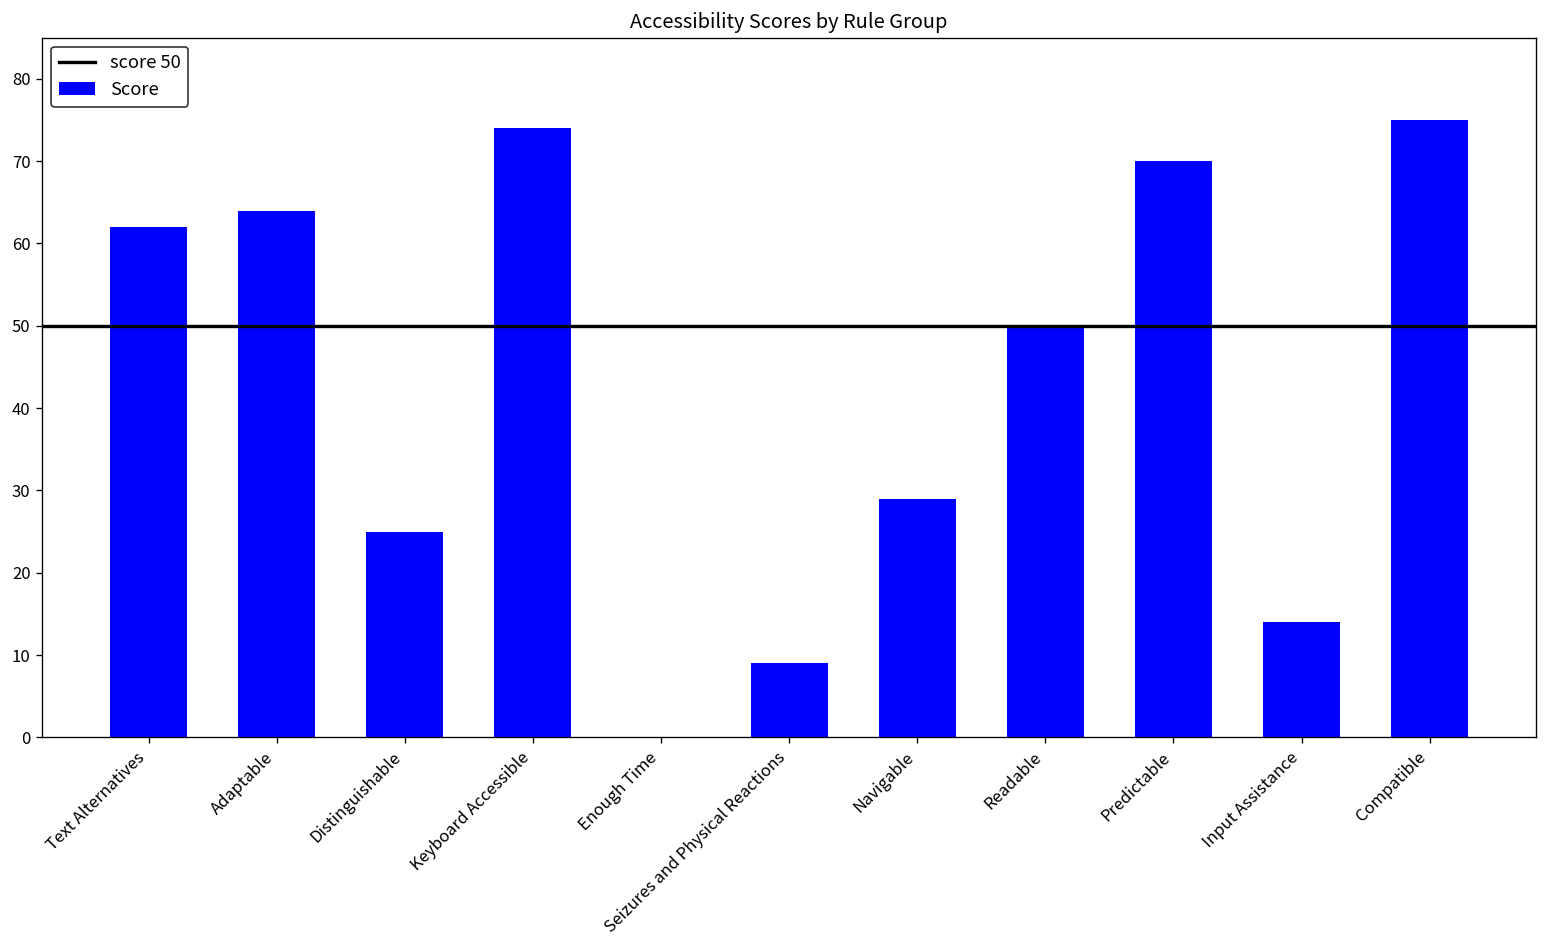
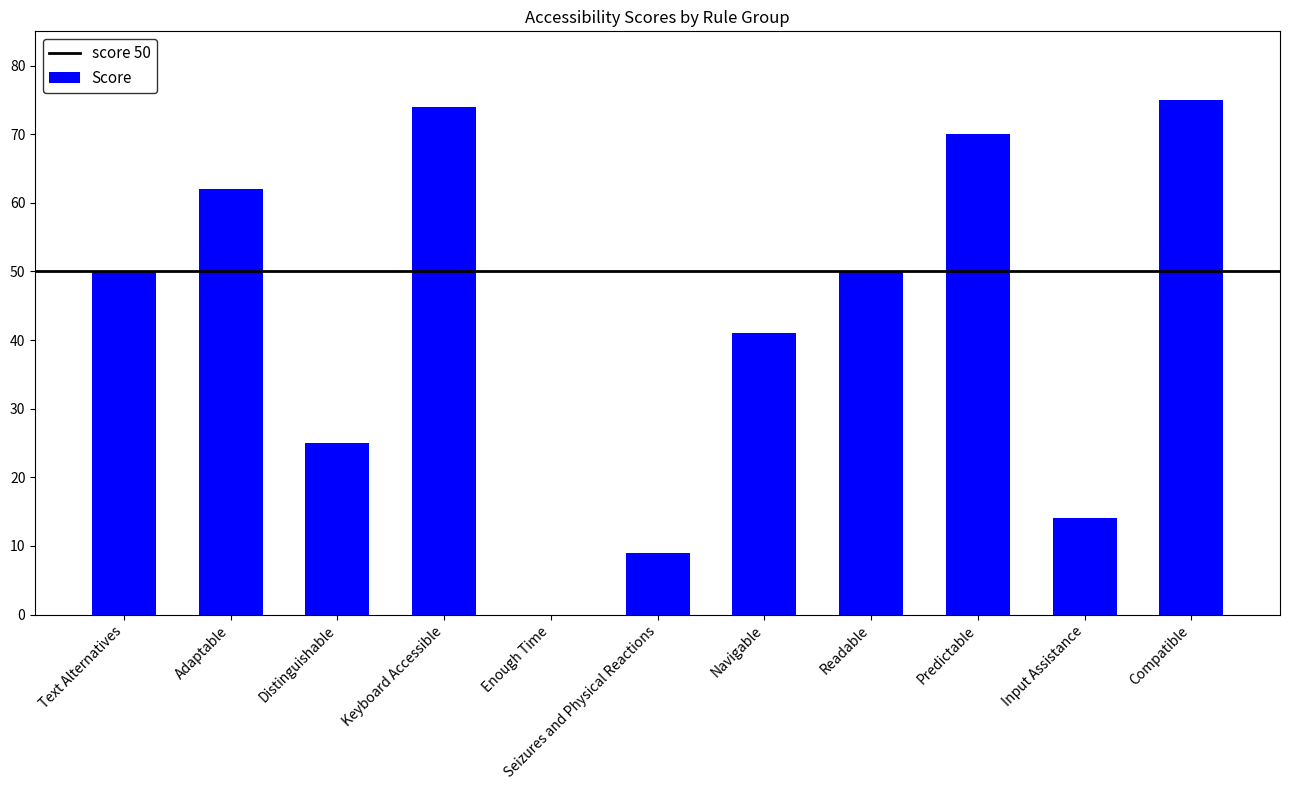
  {
-   "Text Alternatives": 62,
-   "Adaptable": 64,
+   "Text Alternatives": 50,
+   "Adaptable": 62,
    "Distinguishable": 25,
    "Keyboard Accessible": 74,
    "Enough Time": 0,
    "Seizures and Physical Reactions": 9,
-   "Navigable": 29,
+   "Navigable": 41,
    "Readable": 50,
    "Predictable": 70,
    "Input Assistance": 14,
    "Compatible": 75
  }
